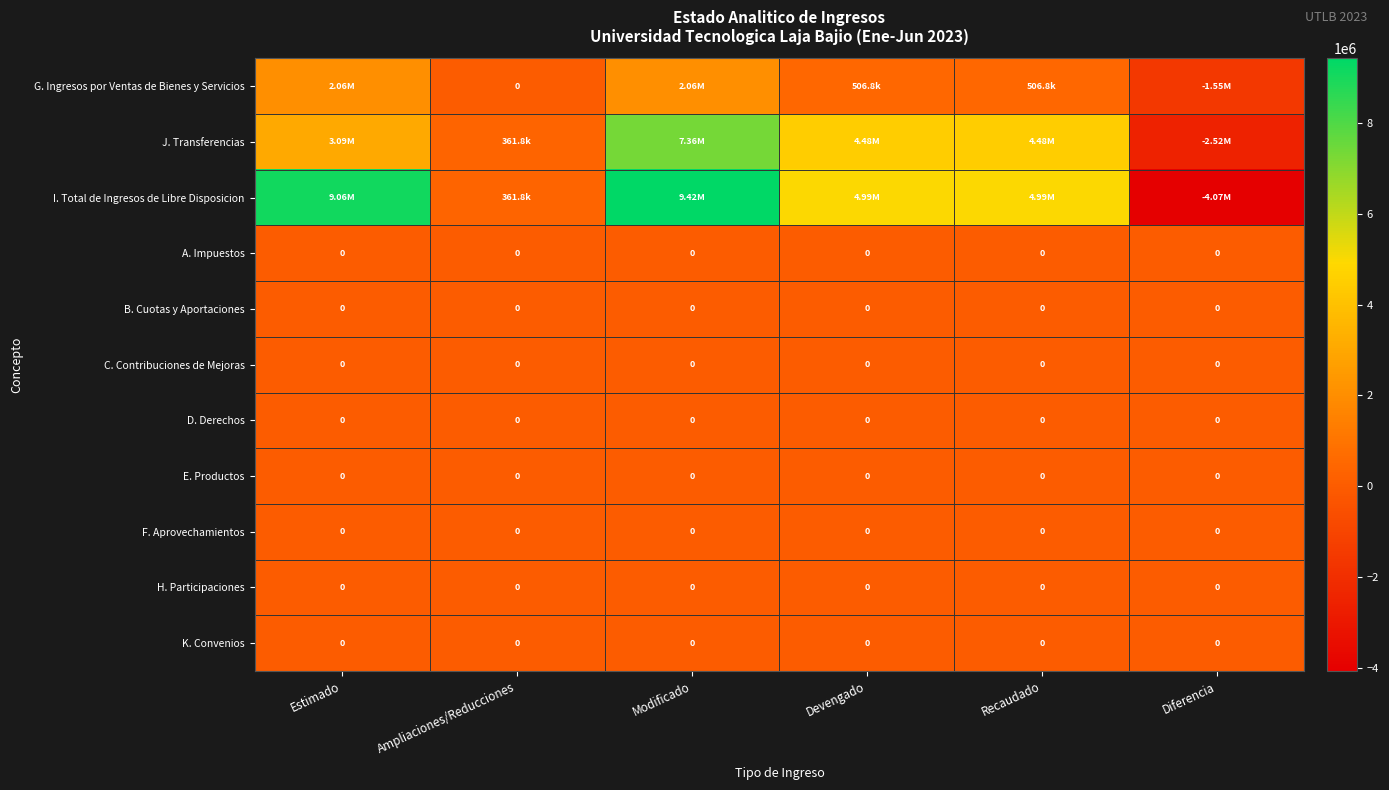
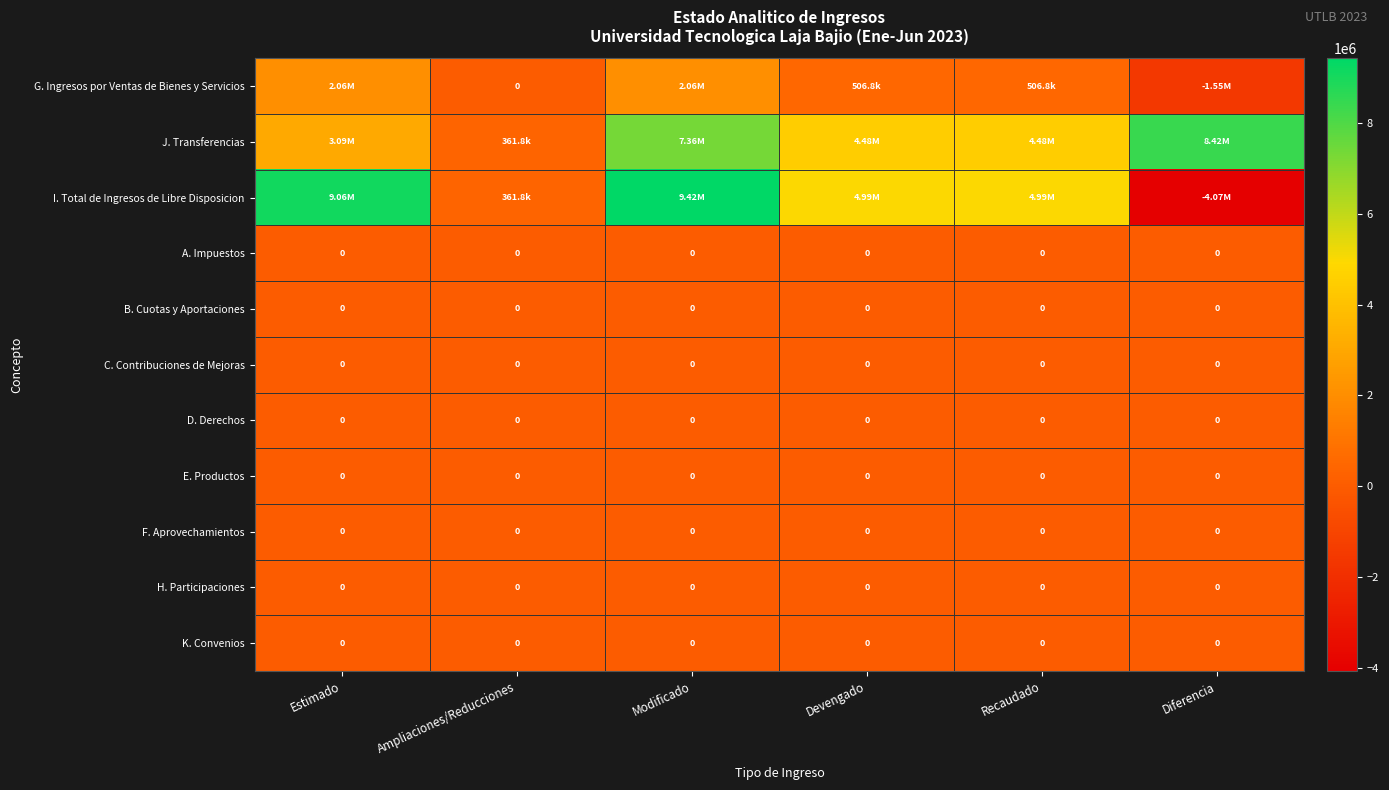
  {
    "J. Transferencias": {
-     "Diferencia": "-2.52M"
+     "Diferencia": "8.42M"
    }
  }
